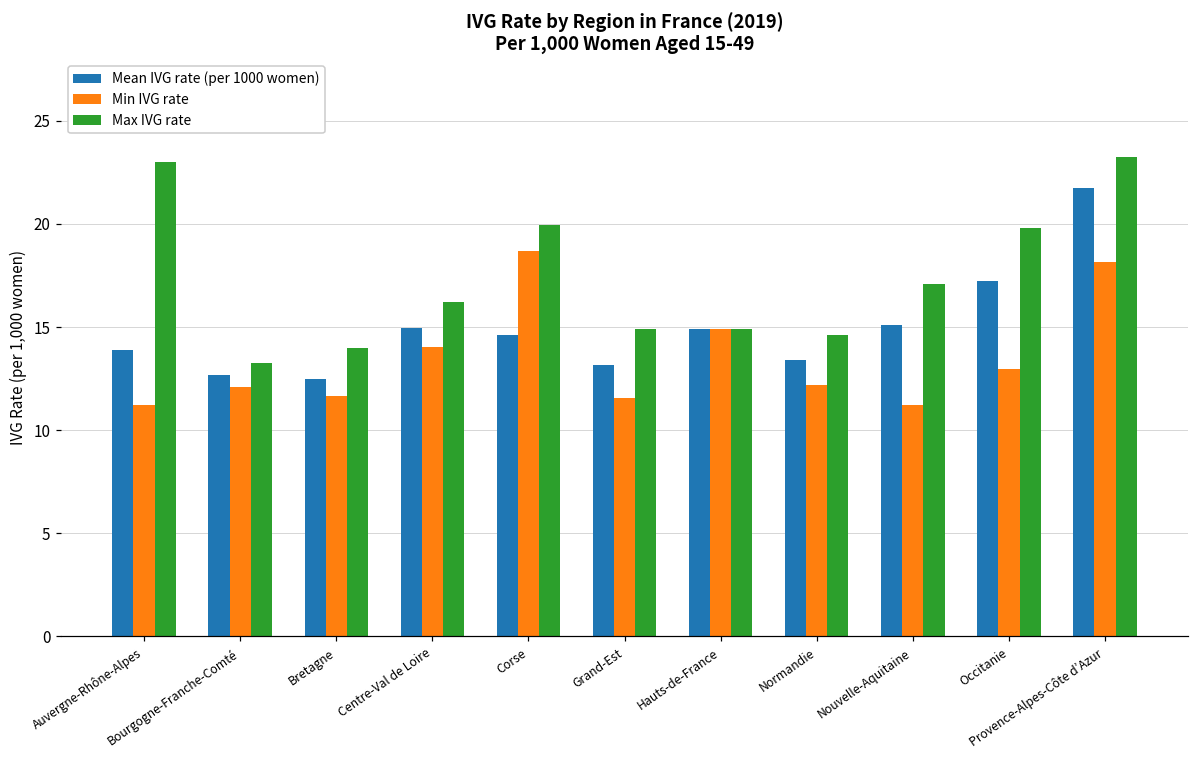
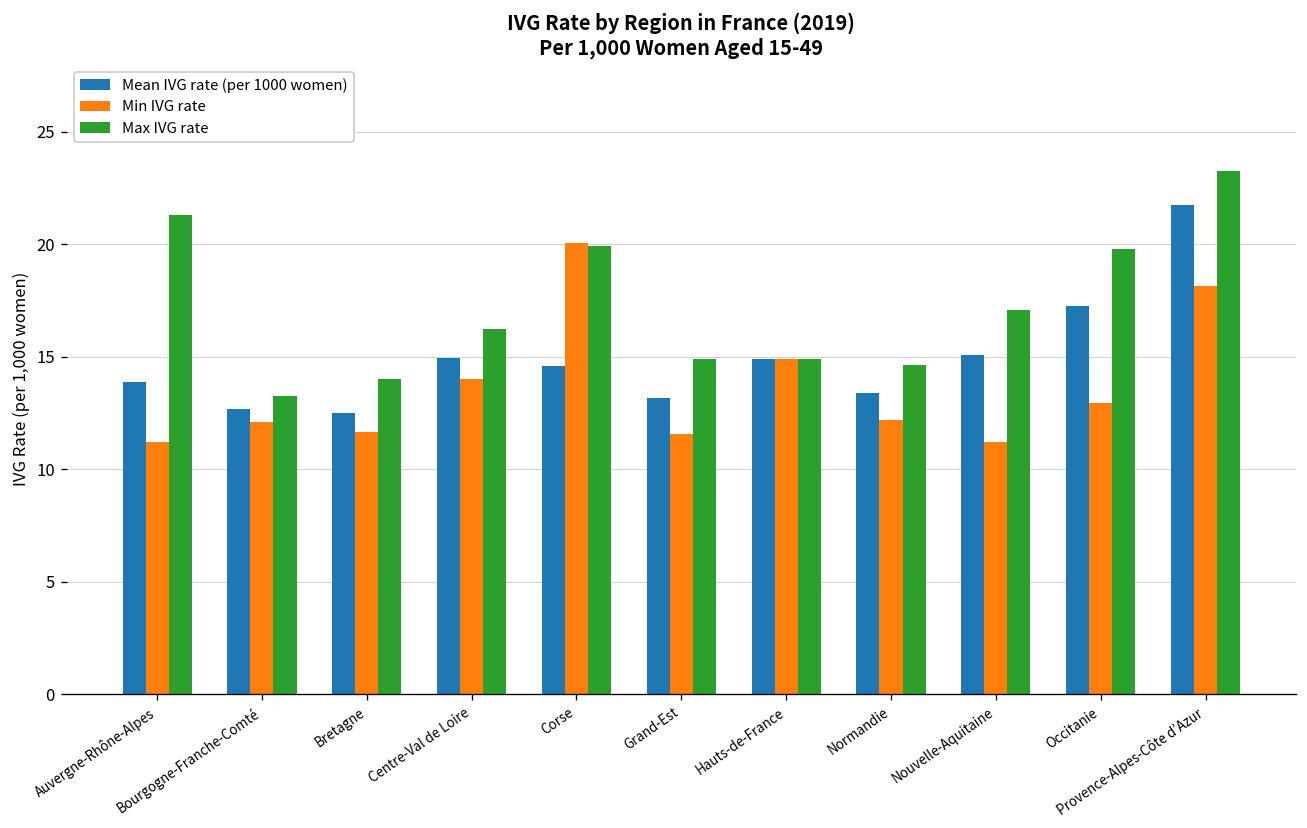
  {
    "Mean IVG rate (per 1000 women)": {
      "Auvergne-Rhône-Alpes": 13.9,
      "Bourgogne-Franche-Comté": 12.7,
      "Bretagne": 12.5,
      "Centre-Val de Loire": 14.9,
      "Corse": 14.6,
      "Grand-Est": 13.2,
      "Hauts-de-France": 14.9,
      "Normandie": 13.4,
      "Nouvelle-Aquitaine": 15.1,
      "Occitanie": 17.2,
      "Provence-Alpes-Côte d’Azur": 21.8
    },
    "Min IVG rate": {
      "Auvergne-Rhône-Alpes": 11.2,
      "Bourgogne-Franche-Comté": 12.1,
      "Bretagne": 11.7,
      "Centre-Val de Loire": 14.0,
-     "Corse": 18.7,
+     "Corse": 20.1,
      "Grand-Est": 11.5,
      "Hauts-de-France": 14.9,
      "Normandie": 12.2,
      "Nouvelle-Aquitaine": 11.2,
      "Occitanie": 13.0,
      "Provence-Alpes-Côte d’Azur": 18.2
    },
    "Max IVG rate": {
-     "Auvergne-Rhône-Alpes": 23.0,
+     "Auvergne-Rhône-Alpes": 21.3,
      "Bourgogne-Franche-Comté": 13.2,
      "Bretagne": 14.0,
      "Centre-Val de Loire": 16.2,
      "Corse": 19.9,
      "Grand-Est": 14.9,
      "Hauts-de-France": 14.9,
      "Normandie": 14.6,
      "Nouvelle-Aquitaine": 17.1,
      "Occitanie": 19.8,
      "Provence-Alpes-Côte d’Azur": 23.3
    }
  }
